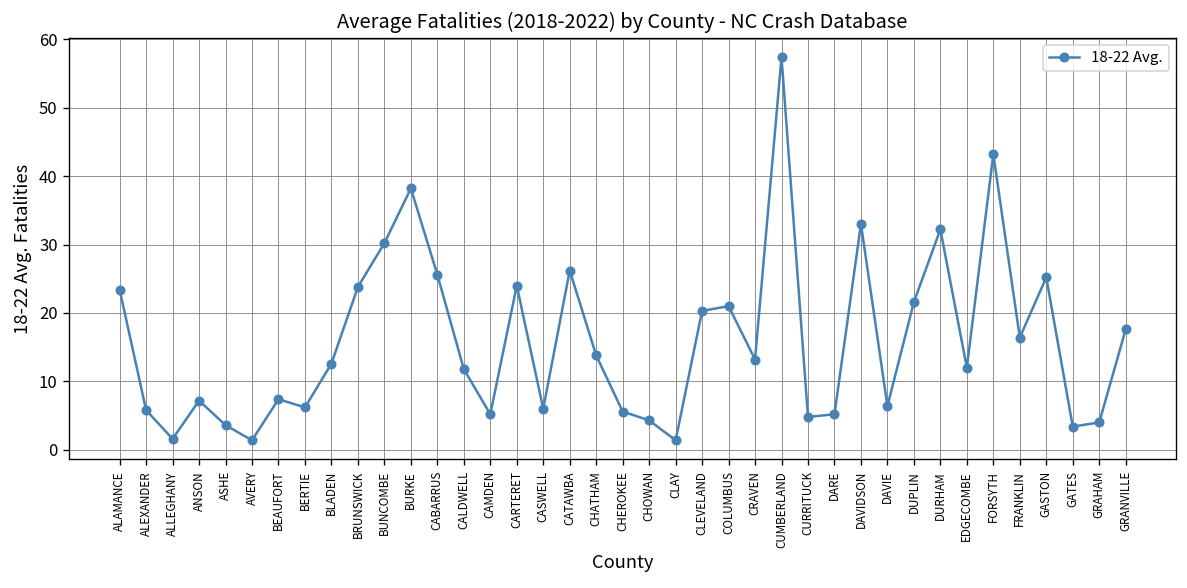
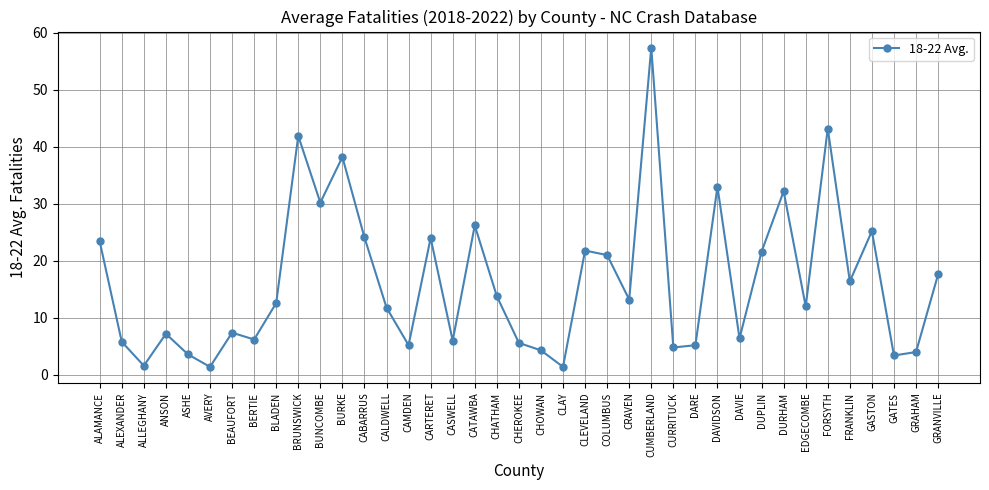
  {
    "ALAMANCE": 23,
    "ALEXANDER": 6,
    "ALLEGHANY": 2,
    "ANSON": 7,
    "ASHE": 4,
    "AVERY": 1,
    "BEAUFORT": 7,
    "BERTIE": 6,
    "BLADEN": 13,
-   "BRUNSWICK": 24,
+   "BRUNSWICK": 42,
    "BUNCOMBE": 30,
    "BURKE": 38,
-   "CABARRUS": 26,
+   "CABARRUS": 24,
    "CALDWELL": 12,
    "CAMDEN": 5,
    "CARTERET": 24,
    "CASWELL": 6,
    "CATAWBA": 26,
    "CHATHAM": 14,
    "CHEROKEE": 6,
    "CHOWAN": 4,
    "CLAY": 1,
-   "CLEVELAND": 20,
+   "CLEVELAND": 22,
    "COLUMBUS": 21,
    "CRAVEN": 13,
    "CUMBERLAND": 57,
    "CURRITUCK": 5,
    "DARE": 5,
    "DAVIDSON": 33,
    "DAVIE": 6,
    "DUPLIN": 22,
    "DURHAM": 32,
    "EDGECOMBE": 12,
    "FORSYTH": 43,
    "FRANKLIN": 16,
    "GASTON": 25,
    "GATES": 3,
    "GRAHAM": 4,
    "GRANVILLE": 18
  }
